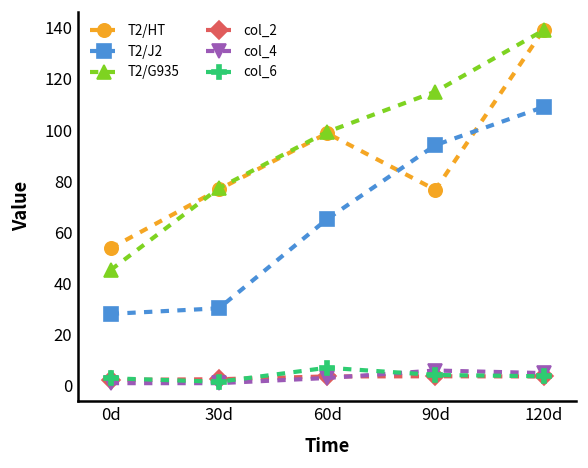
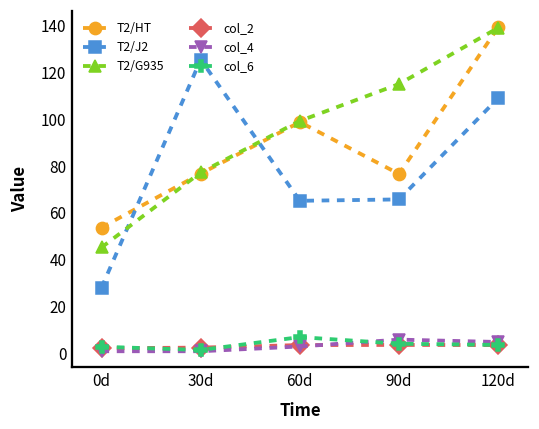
  {
    "T2/HT": {
      "0d": 54,
      "90d": 77
    },
    "T2/J2": {
      "0d": 28,
-     "30d": 30,
+     "30d": 125,
      "60d": 65,
-     "90d": 94,
+     "90d": 66,
      "120d": 109
    },
    "T2/G935": {
      "0d": 45,
      "90d": 115
    },
    "col_4": {
      "0d": 1,
      "90d": 6,
      "120d": 5
    },
    "col_6": {
      "60d": 7
    }
  }
